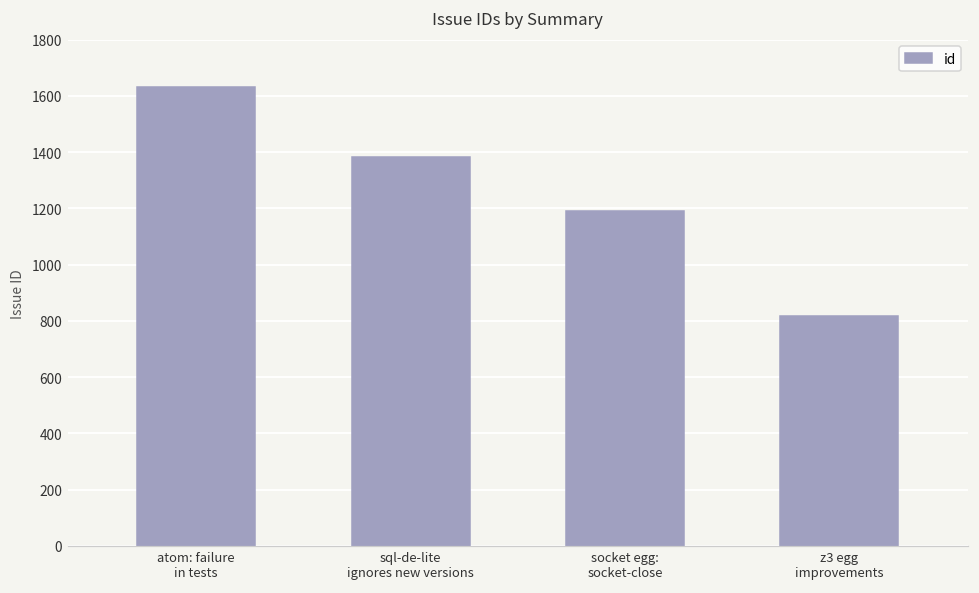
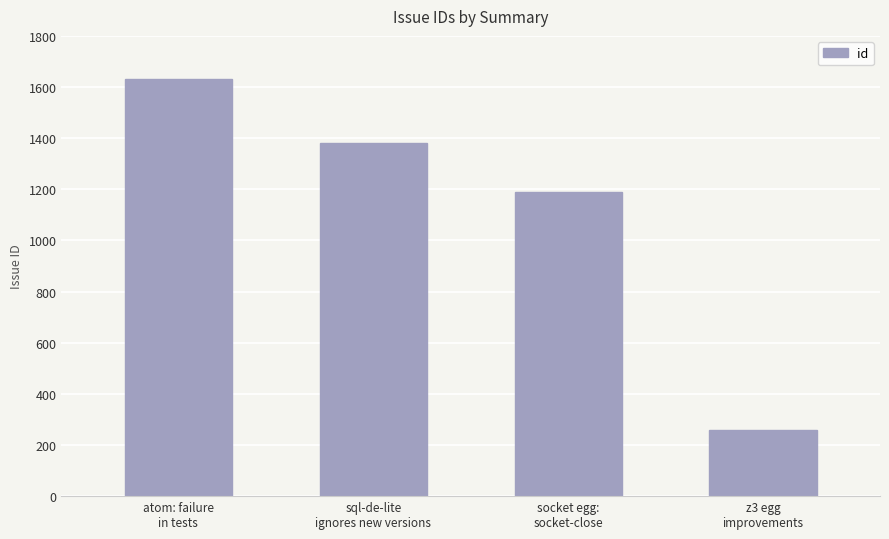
  {
    "atom: failure in tests": 1630,
    "sql-de-lite ignores new versions": 1380,
    "socket egg: socket-close": 1190,
-   "z3 egg improvements": 820
+   "z3 egg improvements": 260
  }
